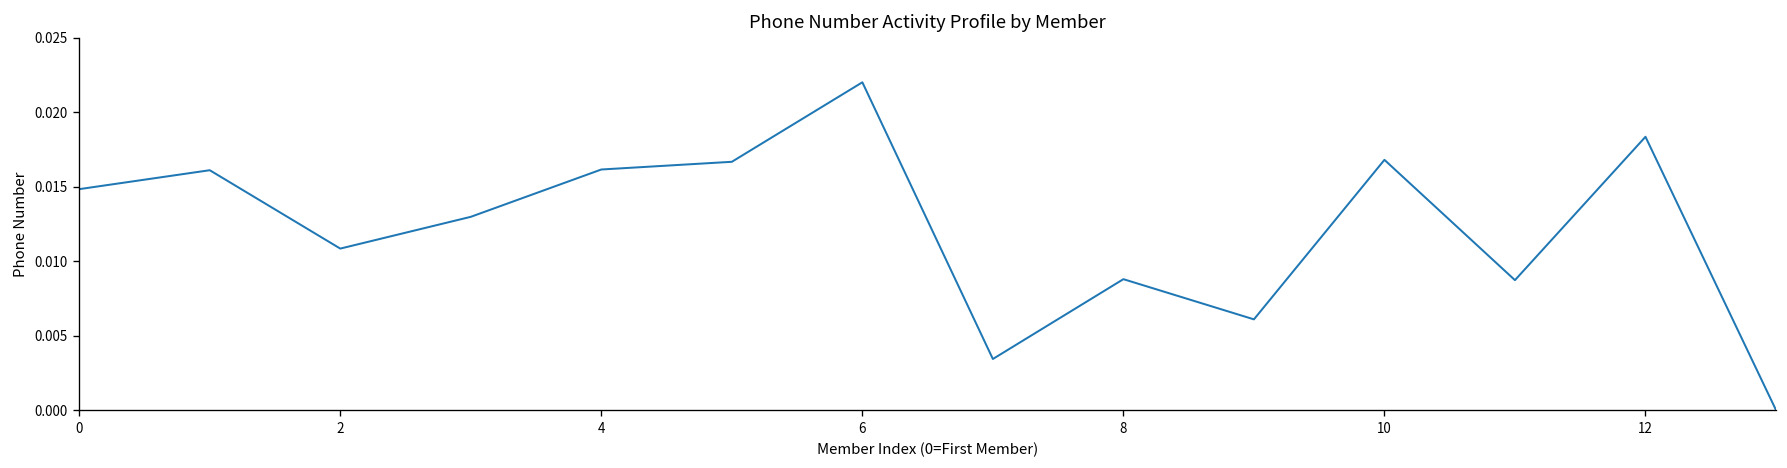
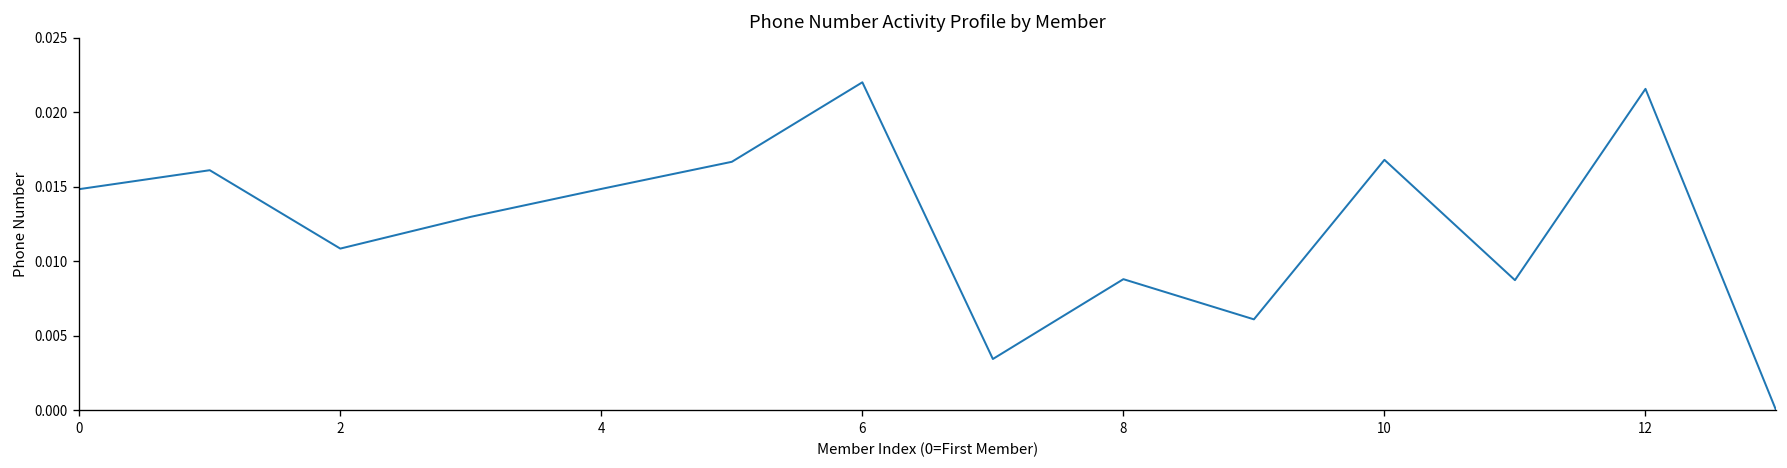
  {
    "0": 0.0148,
    "2": 0.0108,
-   "4": 0.0161,
+   "4": 0.0148,
    "6": 0.0220,
    "8": 0.0088,
    "10": 0.0168,
-   "12": 0.0183
+   "12": 0.0216
  }
